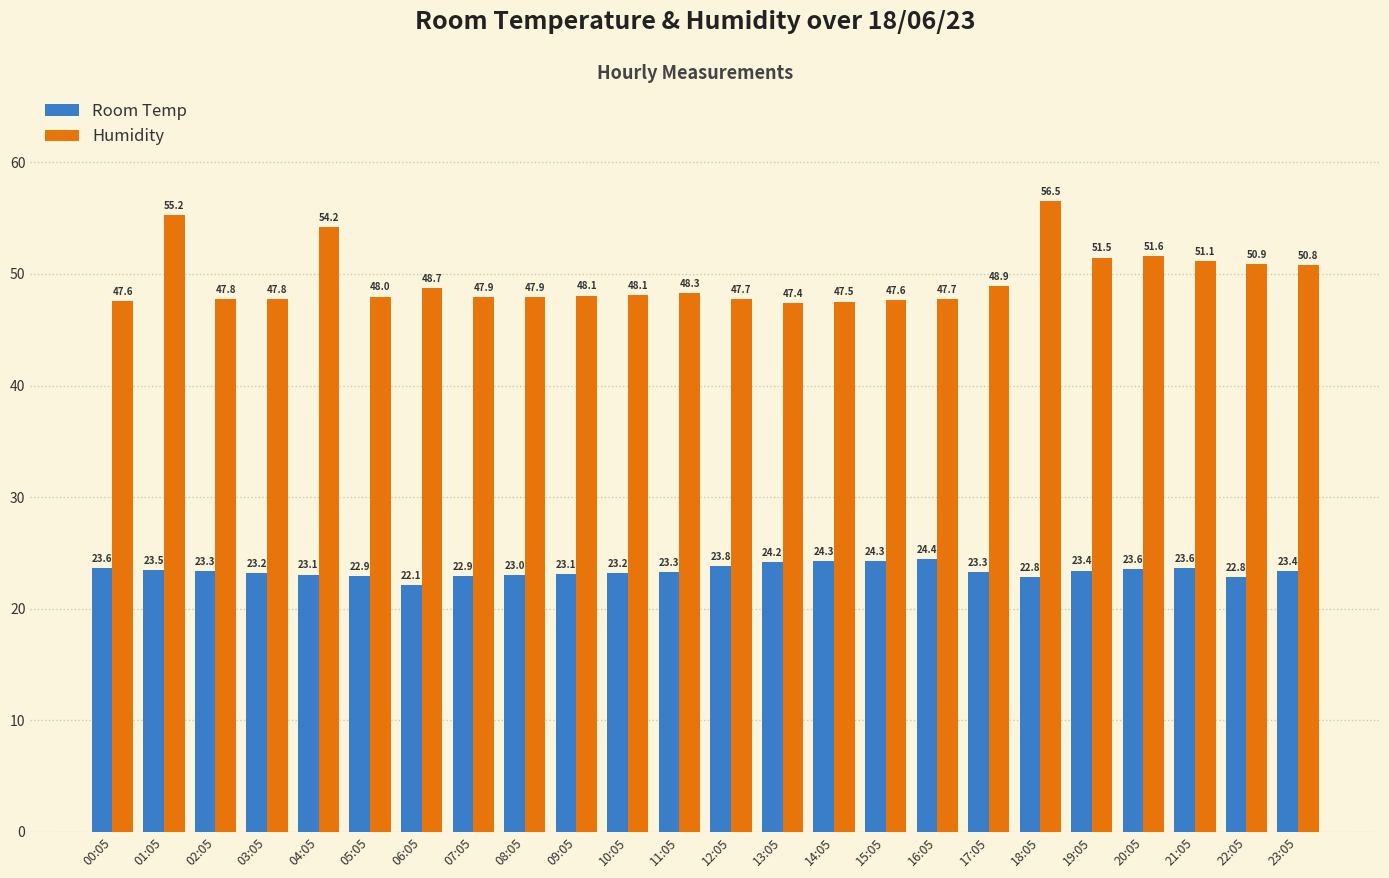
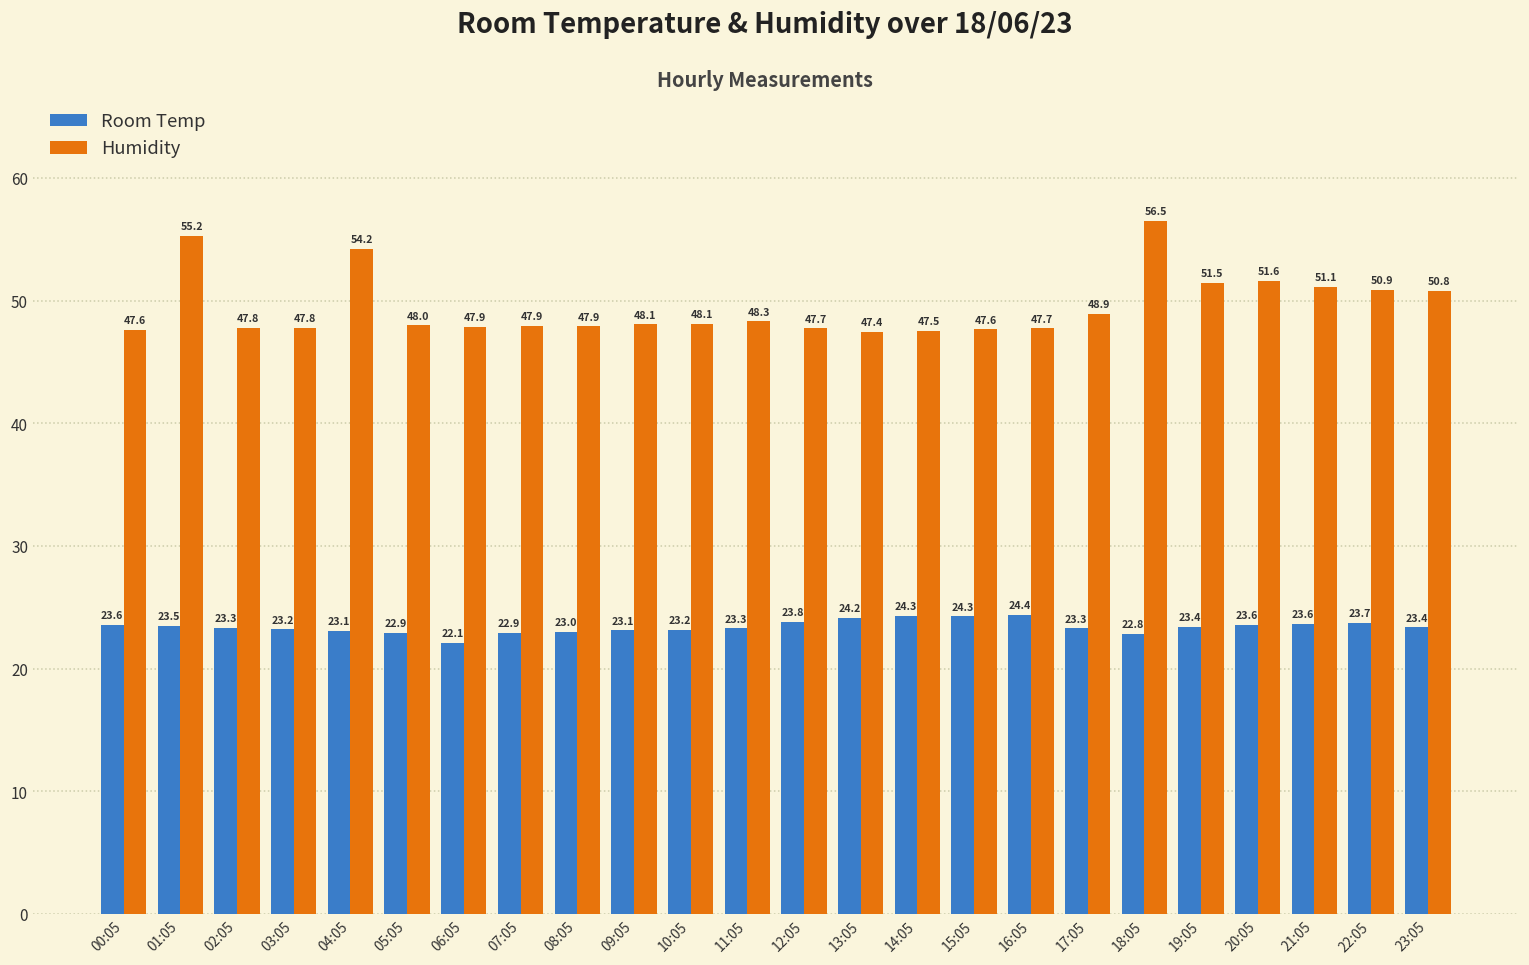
  {
    "Room Temp": {
      "00:05": 23.6,
      "01:05": 23.5,
      "02:05": 23.3,
      "03:05": 23.2,
      "04:05": 23.1,
      "05:05": 22.9,
      "06:05": 22.1,
      "07:05": 22.9,
      "08:05": 23.0,
      "09:05": 23.1,
      "10:05": 23.2,
      "11:05": 23.3,
      "12:05": 23.8,
      "13:05": 24.2,
      "14:05": 24.3,
      "15:05": 24.3,
      "16:05": 24.4,
      "17:05": 23.3,
      "18:05": 22.8,
      "19:05": 23.4,
      "20:05": 23.6,
      "21:05": 23.6,
-     "22:05": 22.8,
+     "22:05": 23.7,
      "23:05": 23.4
    },
    "Humidity": {
      "00:05": 47.6,
      "01:05": 55.2,
      "02:05": 47.8,
      "03:05": 47.8,
      "04:05": 54.2,
      "05:05": 48.0,
-     "06:05": 48.7,
+     "06:05": 47.9,
      "07:05": 47.9,
      "08:05": 47.9,
      "09:05": 48.1,
      "10:05": 48.1,
      "11:05": 48.3,
      "12:05": 47.7,
      "13:05": 47.4,
      "14:05": 47.5,
      "15:05": 47.6,
      "16:05": 47.7,
      "17:05": 48.9,
      "18:05": 56.5,
      "19:05": 51.5,
      "20:05": 51.6,
      "21:05": 51.1,
      "22:05": 50.9,
      "23:05": 50.8
    }
  }
